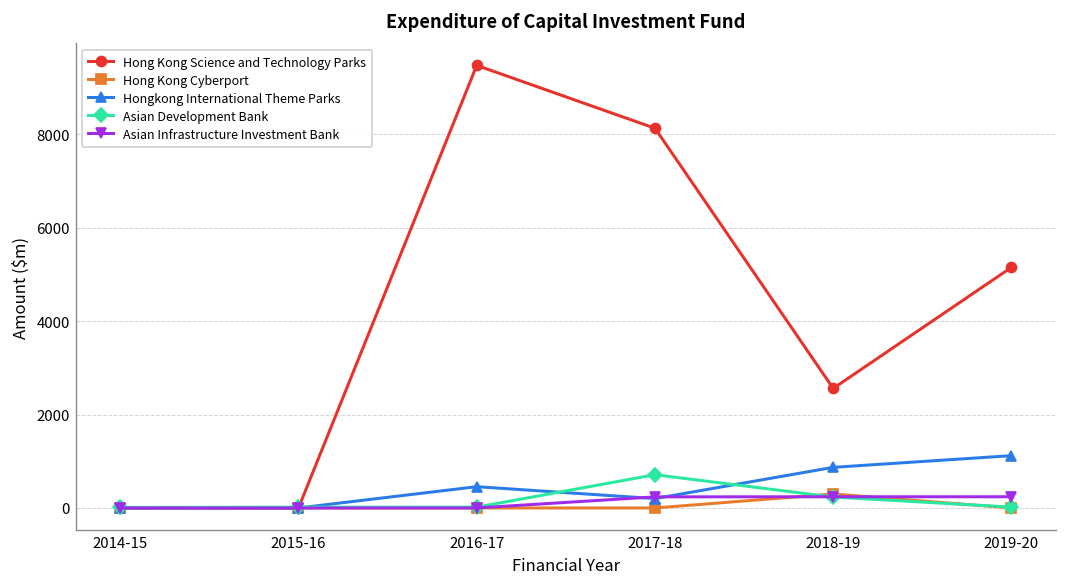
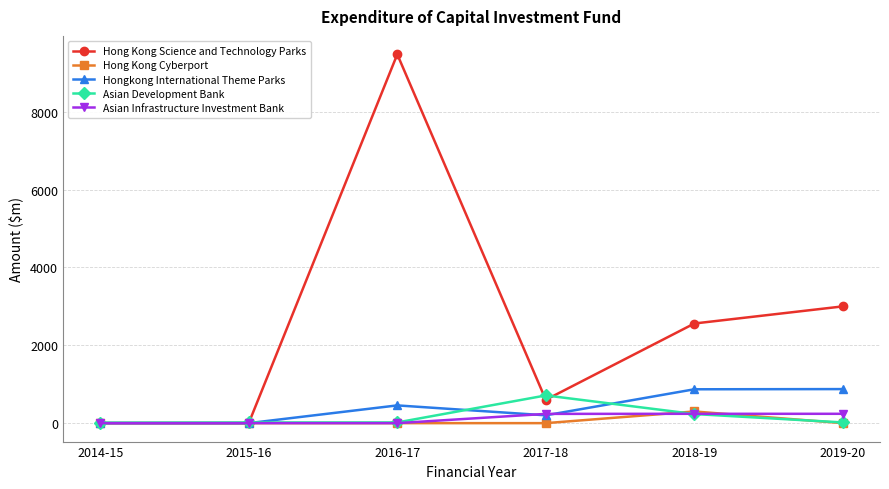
  {
    "Hong Kong Science and Technology Parks": {
      "2016-17": 9500,
-     "2017-18": 8100,
+     "2017-18": 600,
      "2018-19": 2600,
-     "2019-20": 5200
+     "2019-20": 3000
    },
    "Hong Kong Cyberport": {
      "2017-18": 0
    },
    "Hongkong International Theme Parks": {
      "2016-17": 500,
      "2018-19": 900,
-     "2019-20": 1100
+     "2019-20": 900
    },
    "Asian Development Bank": {
      "2017-18": 700
    },
    "Asian Infrastructure Investment Bank": {
      "2019-20": 200
    }
  }
